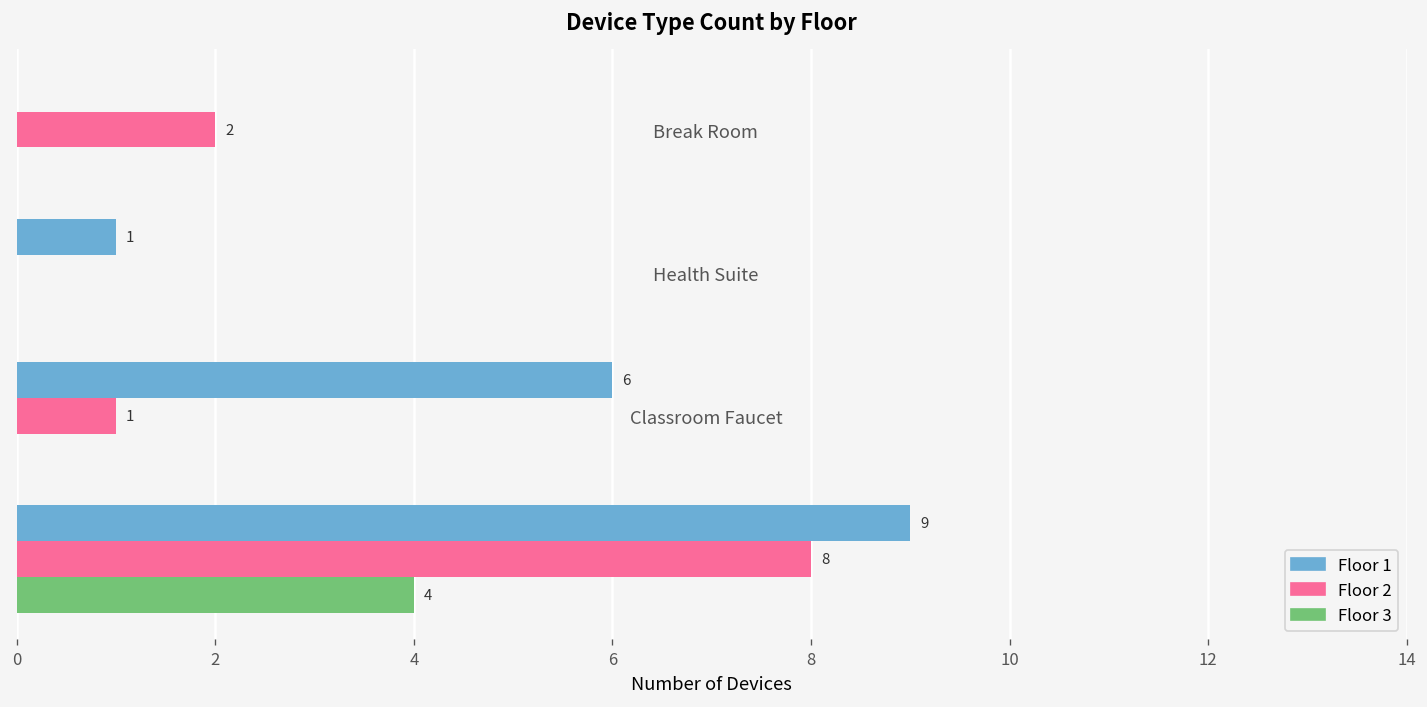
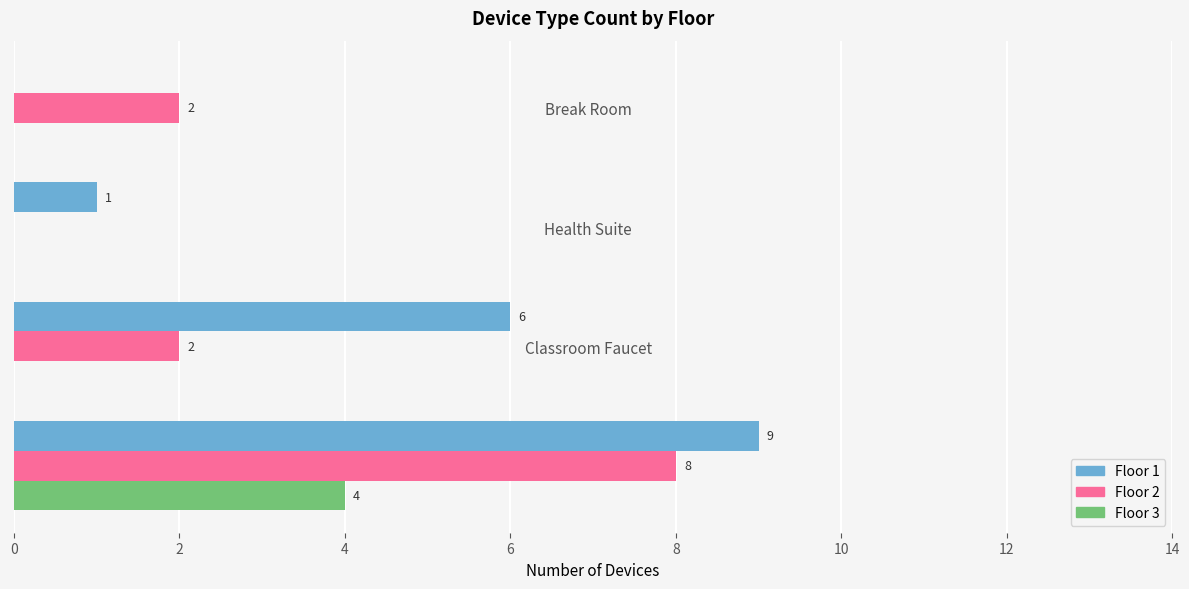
  {
    "Floor 2": {
      "Break Room": 2,
-     "Classroom Faucet": 1
+     "Classroom Faucet": 2
    }
  }
